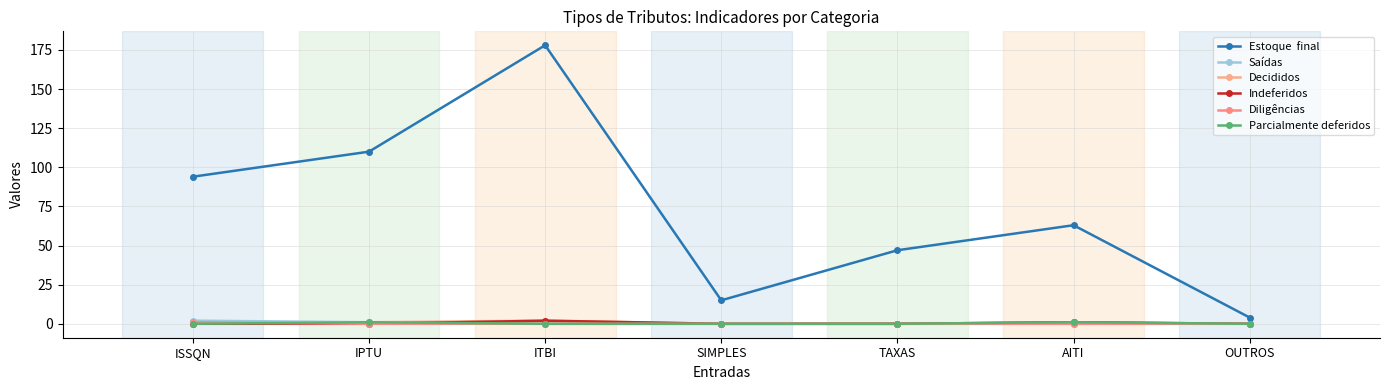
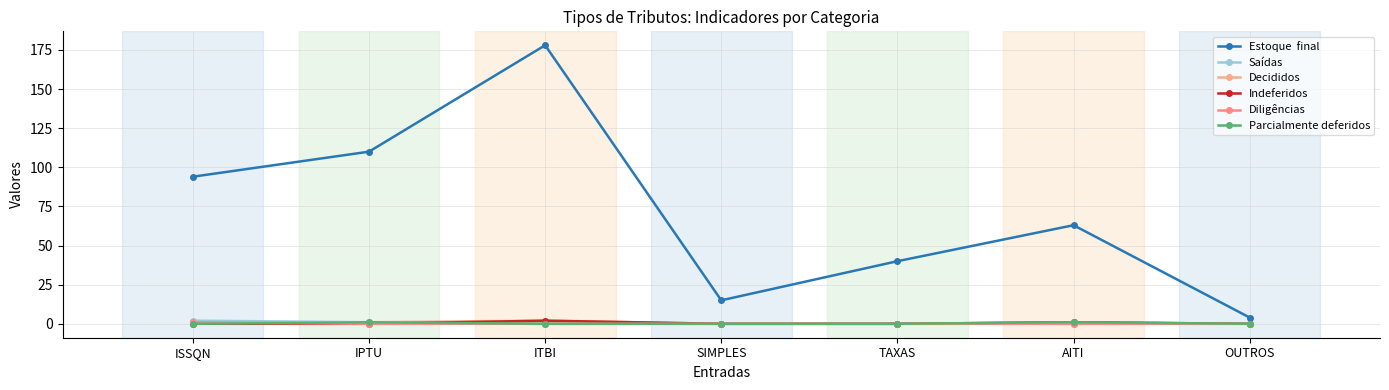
  {
    "Estoque final": {
      "ISSQN": 94,
      "IPTU": 110,
      "ITBI": 178,
      "SIMPLES": 15,
-     "TAXAS": 47,
+     "TAXAS": 40,
      "AITI": 63,
      "OUTROS": 4
    }
  }
